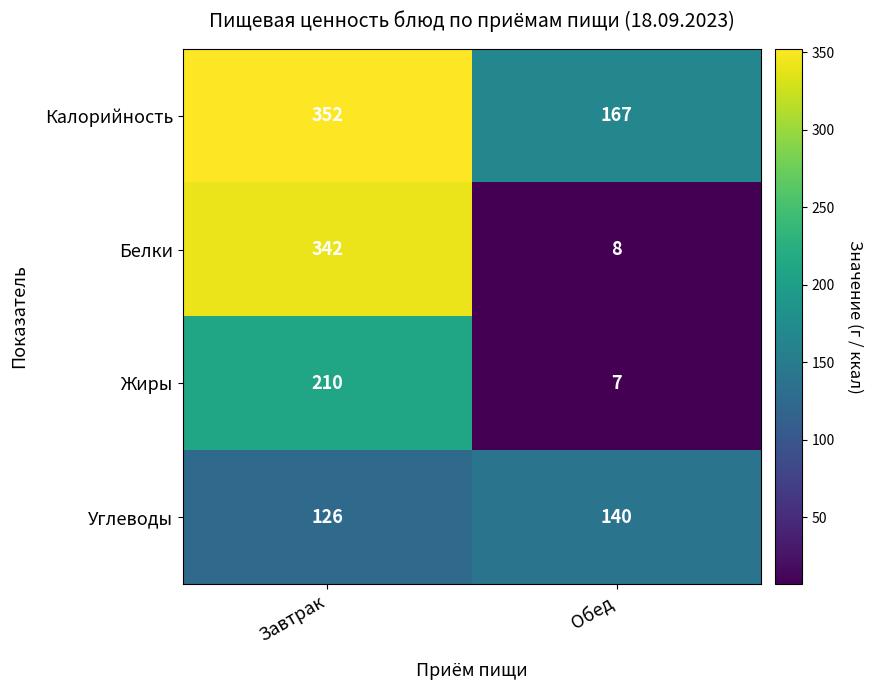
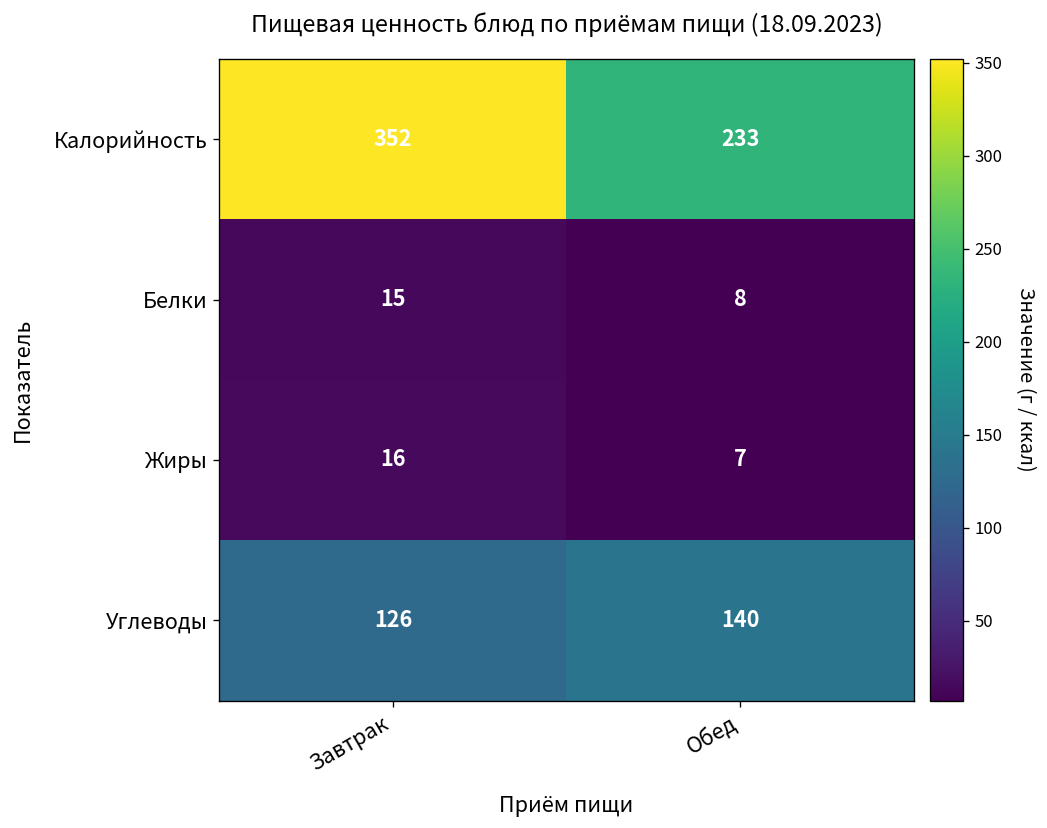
  {
    "Калорийность": {
      "Завтрак": 352,
-     "Обед": 167
+     "Обед": 233
    },
    "Белки": {
-     "Завтрак": 342,
+     "Завтрак": 15,
      "Обед": 8
    },
    "Жиры": {
-     "Завтрак": 210,
+     "Завтрак": 16,
      "Обед": 7
    },
    "Углеводы": {
      "Завтрак": 126,
      "Обед": 140
    }
  }
